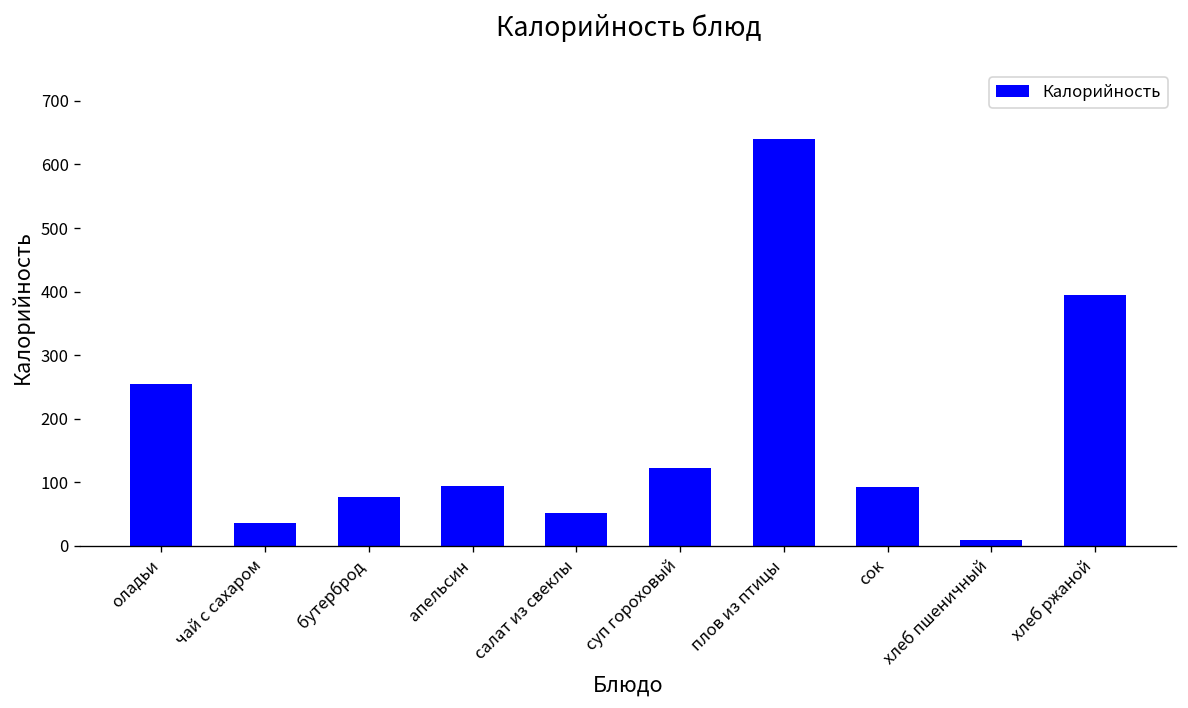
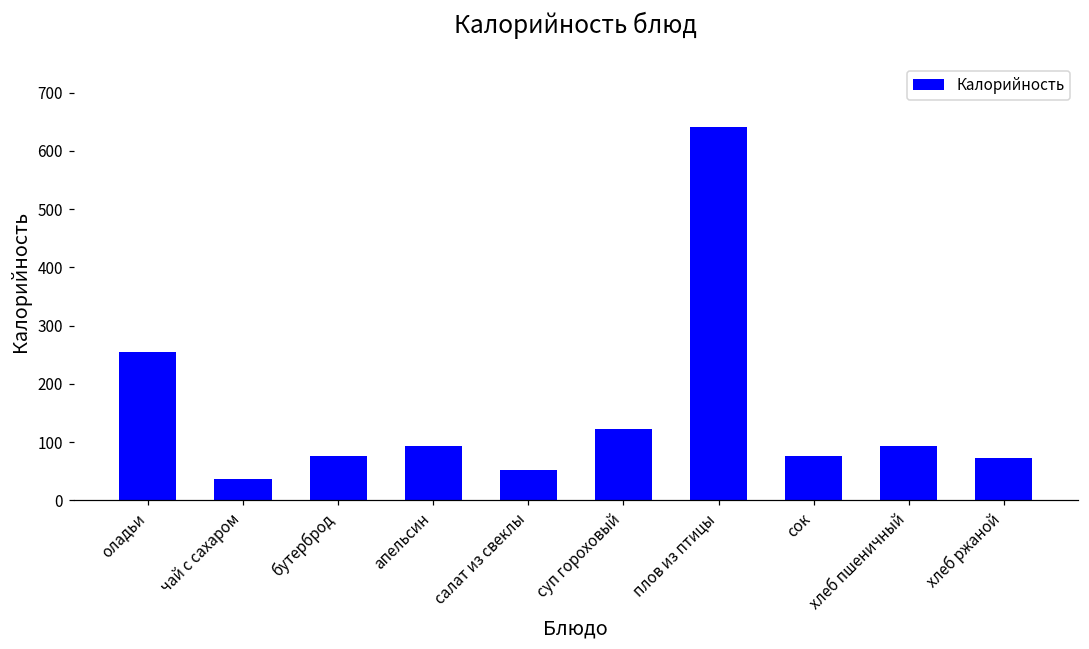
  {
    "оладьи": 260,
    "чай с сахаром": 40,
    "бутерброд": 80,
    "апельсин": 90,
    "салат из свеклы": 50,
    "суп гороховый": 120,
    "плов из птицы": 640,
-   "сок": 90,
-   "хлеб пшеничный": 10,
-   "хлеб ржаной": 400
+   "сок": 80,
+   "хлеб пшеничный": 90,
+   "хлеб ржаной": 70
  }
